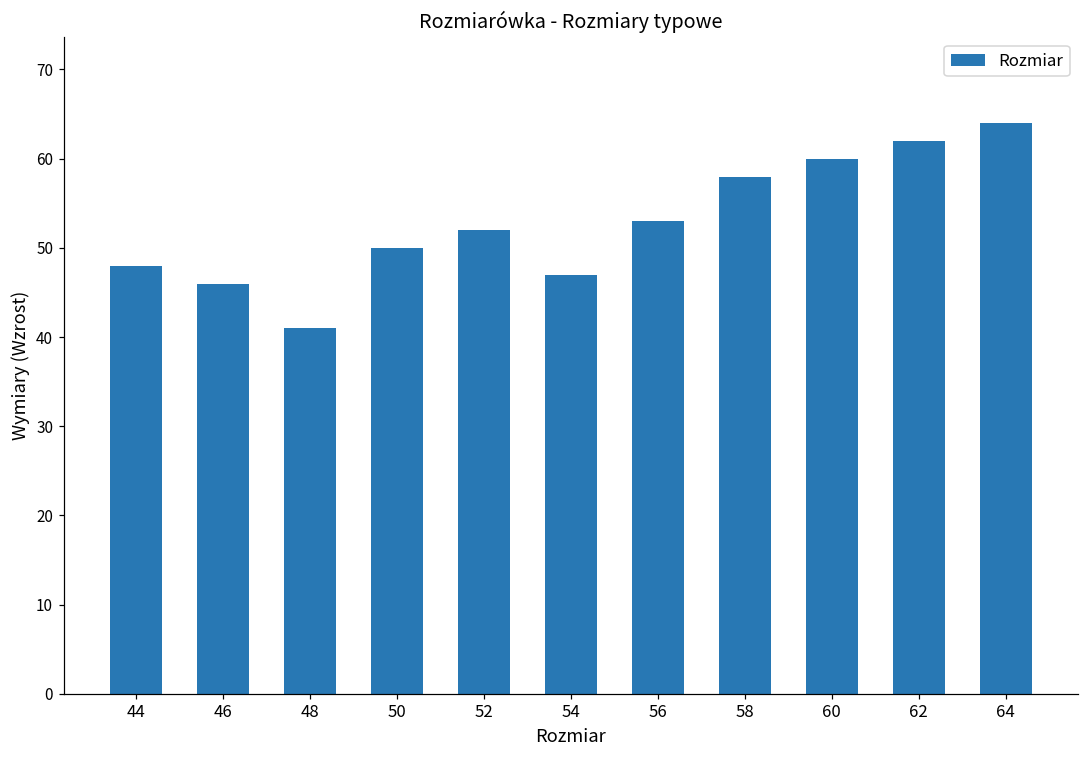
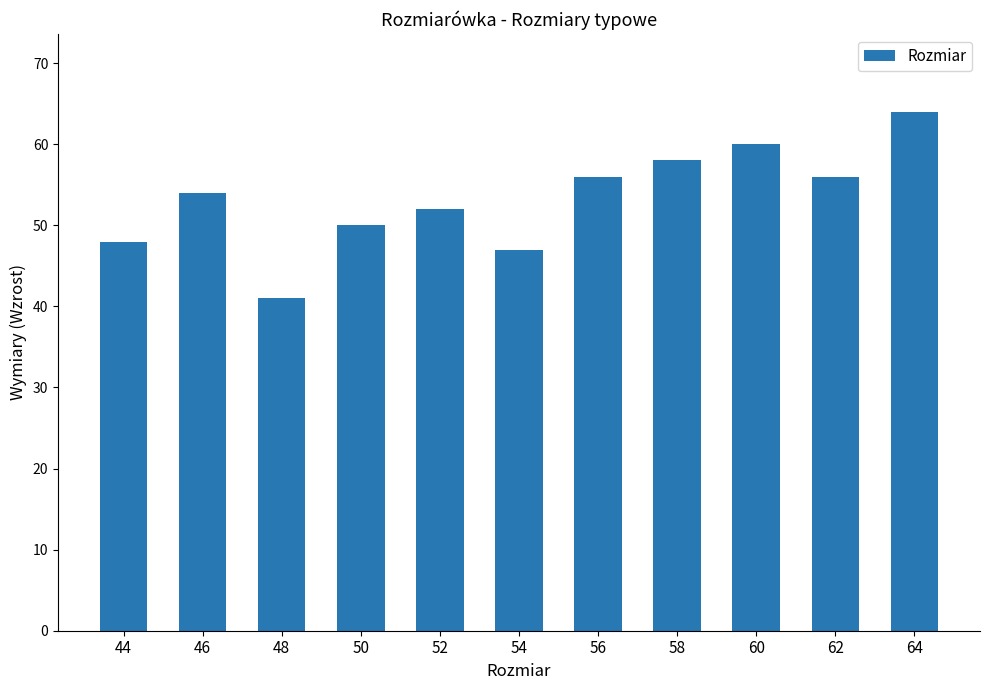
  {
    "44": 48,
-   "46": 46,
+   "46": 54,
    "48": 41,
    "50": 50,
    "52": 52,
    "54": 47,
-   "56": 53,
+   "56": 56,
    "58": 58,
    "60": 60,
-   "62": 62,
+   "62": 56,
    "64": 64
  }
